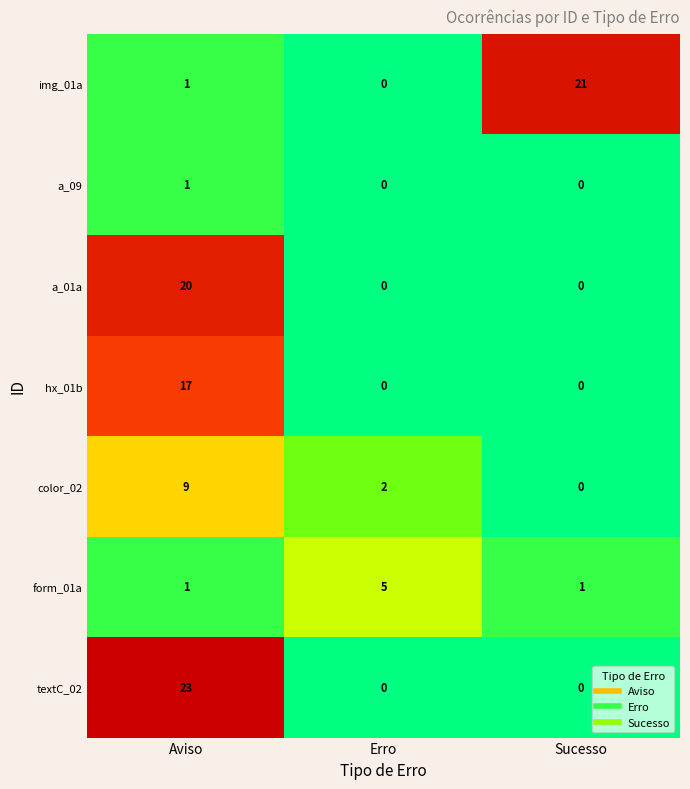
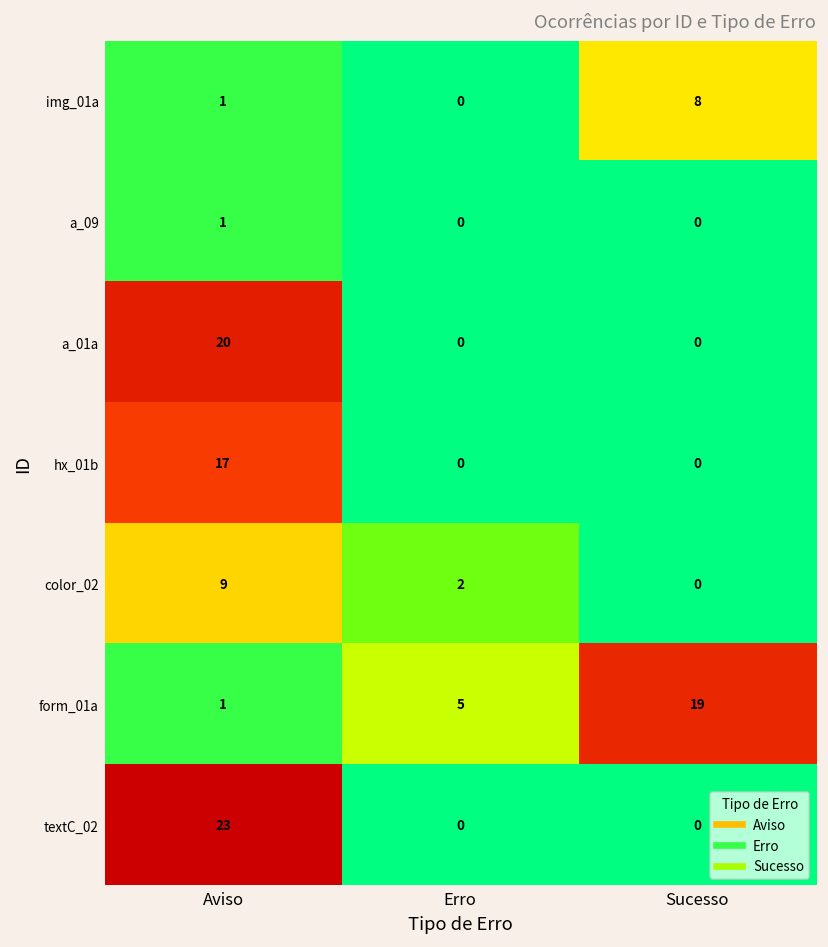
  {
    "img_01a": {
      "Aviso": 1,
      "Erro": 0,
-     "Sucesso": 21
+     "Sucesso": 8
    },
    "a_09": {
      "Aviso": 1,
      "Erro": 0,
      "Sucesso": 0
    },
    "a_01a": {
      "Aviso": 20,
      "Erro": 0,
      "Sucesso": 0
    },
    "hx_01b": {
      "Aviso": 17,
      "Erro": 0,
      "Sucesso": 0
    },
    "color_02": {
      "Aviso": 9,
      "Erro": 2,
      "Sucesso": 0
    },
    "form_01a": {
      "Aviso": 1,
      "Erro": 5,
-     "Sucesso": 1
+     "Sucesso": 19
    },
    "textC_02": {
      "Aviso": 23,
      "Erro": 0,
      "Sucesso": 0
    }
  }
